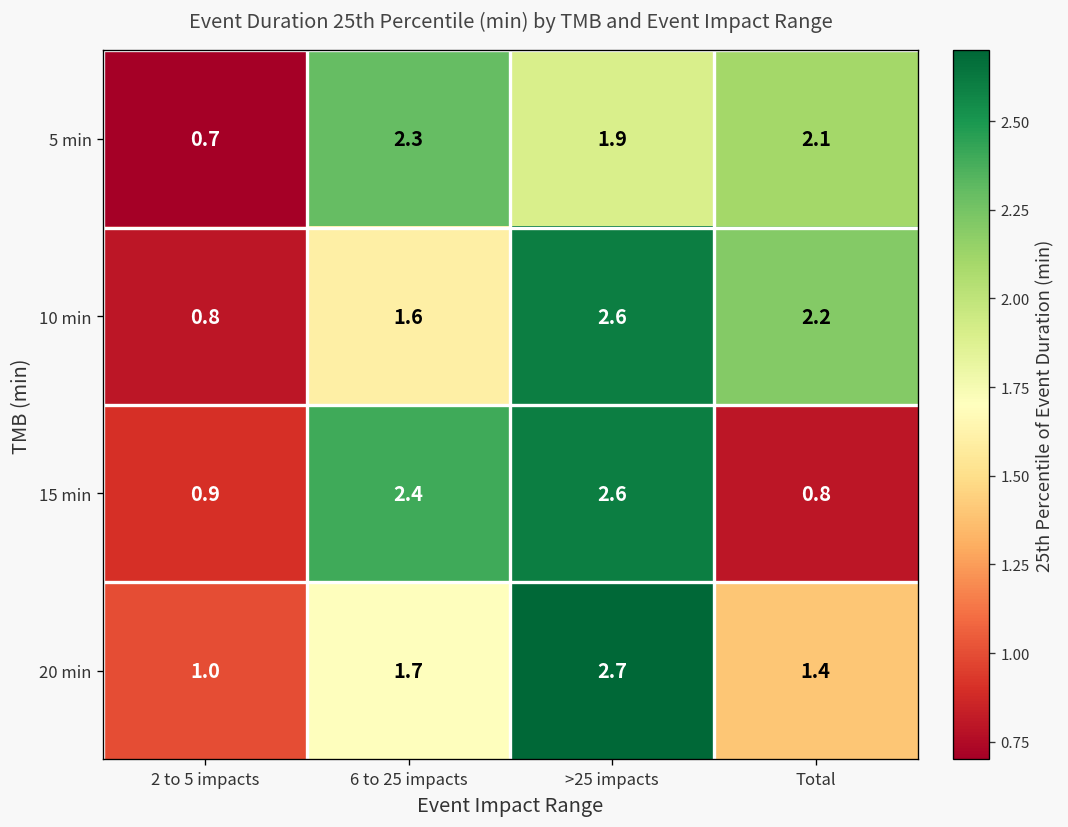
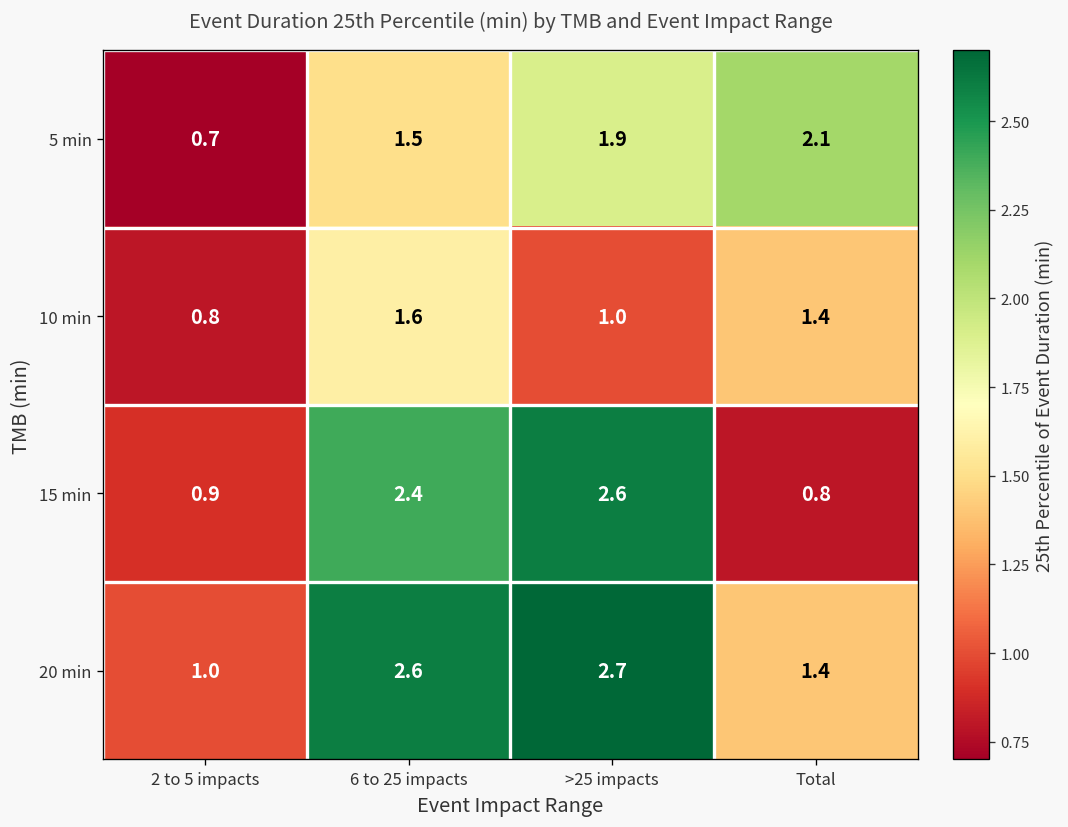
  {
    "5 min": {
      "2 to 5 impacts": 0.7,
-     "6 to 25 impacts": 2.3,
+     "6 to 25 impacts": 1.5,
      ">25 impacts": 1.9,
      "Total": 2.1
    },
    "10 min": {
      "2 to 5 impacts": 0.8,
      "6 to 25 impacts": 1.6,
-     ">25 impacts": 2.6,
-     "Total": 2.2
+     ">25 impacts": 1.0,
+     "Total": 1.4
    },
    "15 min": {
      "2 to 5 impacts": 0.9,
      "6 to 25 impacts": 2.4,
      ">25 impacts": 2.6,
      "Total": 0.8
    },
    "20 min": {
      "2 to 5 impacts": 1.0,
-     "6 to 25 impacts": 1.7,
+     "6 to 25 impacts": 2.6,
      ">25 impacts": 2.7,
      "Total": 1.4
    }
  }
